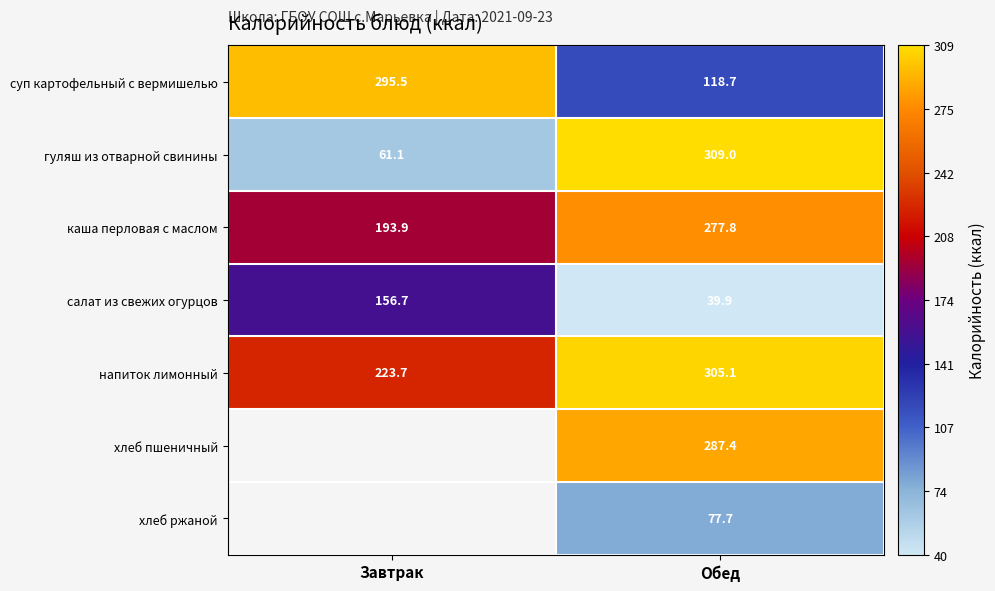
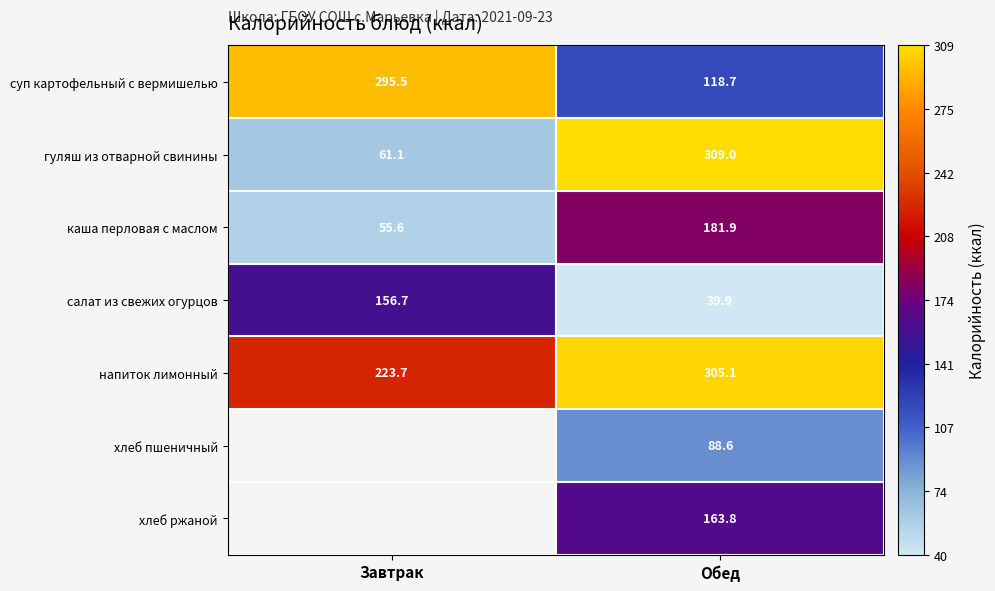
  {
    "суп картофельный с вермишелью": {
      "Завтрак": 295.5,
      "Обед": 118.7
    },
    "гуляш из отварной свинины": {
      "Завтрак": 61.1,
      "Обед": 309.0
    },
    "каша перловая с маслом": {
-     "Завтрак": 193.9,
-     "Обед": 277.8
+     "Завтрак": 55.6,
+     "Обед": 181.9
    },
    "салат из свежих огурцов": {
      "Завтрак": 156.7
    },
    "напиток лимонный": {
      "Завтрак": 223.7,
      "Обед": 305.1
    },
    "хлеб пшеничный": {
-     "Обед": 287.4
+     "Обед": 88.6
    },
    "хлеб ржаной": {
-     "Обед": 77.7
+     "Обед": 163.8
    }
  }
